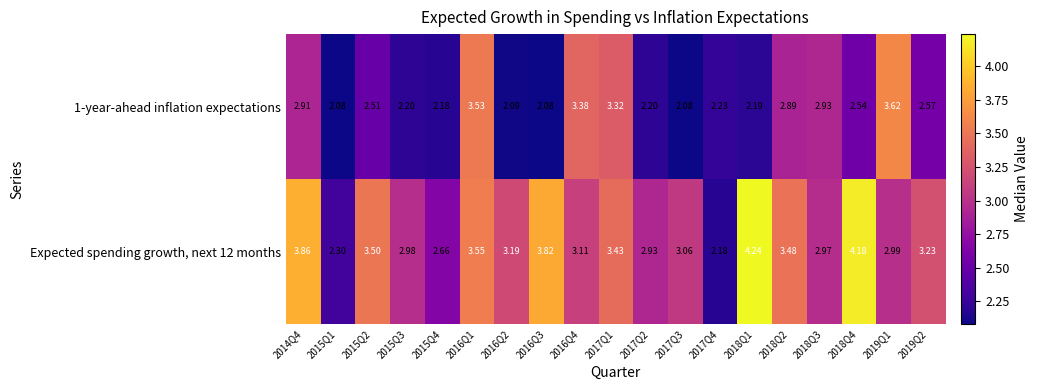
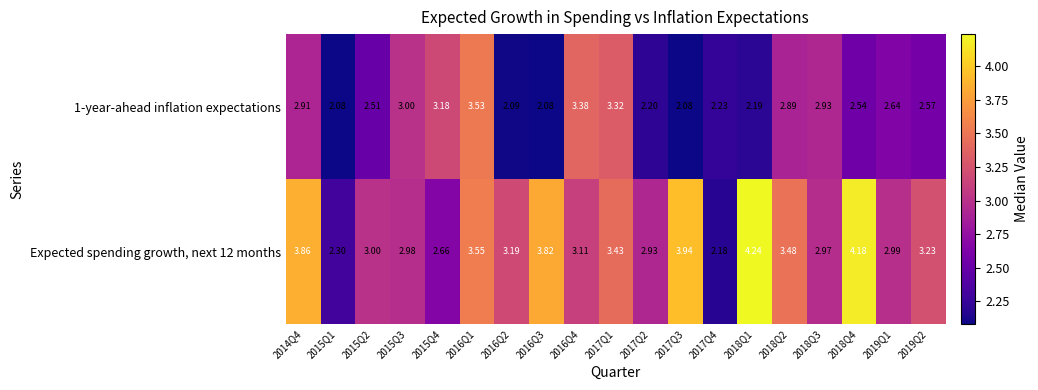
  {
    "1-year-ahead inflation expectations": {
      "2014Q4": 2.91,
      "2015Q1": 2.08,
      "2015Q2": 2.51,
-     "2015Q3": 2.20,
-     "2015Q4": 2.18,
+     "2015Q3": 3.00,
+     "2015Q4": 3.18,
      "2016Q1": 3.53,
      "2016Q2": 2.09,
      "2016Q3": 2.08,
      "2016Q4": 3.38,
      "2017Q1": 3.32,
      "2017Q2": 2.20,
      "2017Q3": 2.08,
      "2017Q4": 2.23,
      "2018Q1": 2.19,
      "2018Q2": 2.89,
      "2018Q3": 2.93,
      "2018Q4": 2.54,
-     "2019Q1": 3.62,
+     "2019Q1": 2.64,
      "2019Q2": 2.57
    },
    "Expected spending growth, next 12 months": {
      "2014Q4": 3.86,
      "2015Q1": 2.30,
-     "2015Q2": 3.50,
+     "2015Q2": 3.00,
      "2015Q3": 2.98,
      "2015Q4": 2.66,
      "2016Q1": 3.55,
      "2016Q2": 3.19,
      "2016Q3": 3.82,
      "2016Q4": 3.11,
      "2017Q1": 3.43,
      "2017Q2": 2.93,
-     "2017Q3": 3.06,
+     "2017Q3": 3.94,
      "2017Q4": 2.18,
      "2018Q1": 4.24,
      "2018Q2": 3.48,
      "2018Q3": 2.97,
      "2018Q4": 4.18,
      "2019Q1": 2.99,
      "2019Q2": 3.23
    }
  }
